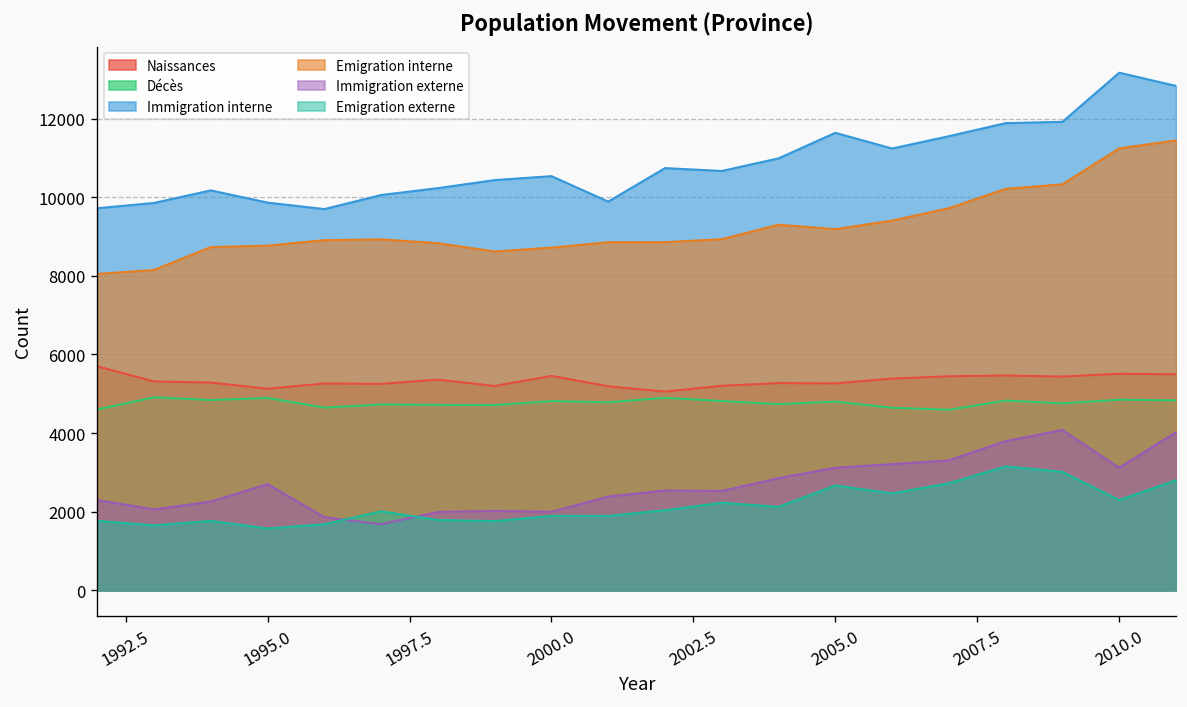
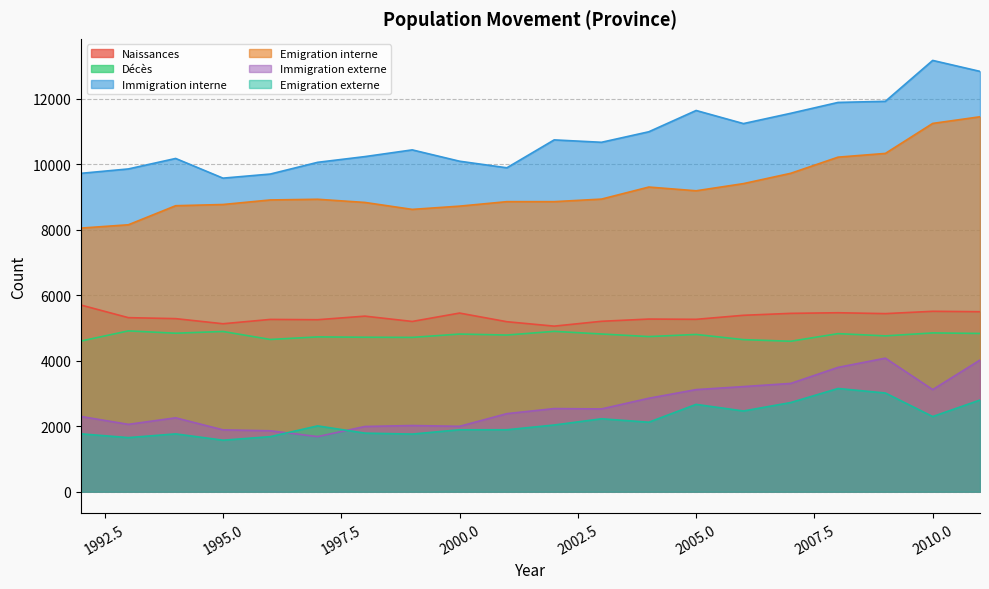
  {
    "Immigration interne": {
-     "1995.0": 9900,
-     "2000.0": 10500,
+     "1995.0": 9600,
+     "2000.0": 10100,
      "2005.0": 11600,
      "2010.0": 13200
    },
    "Immigration externe": {
-     "1995.0": 2700,
+     "1995.0": 1900,
      "2000.0": 2000,
      "2005.0": 3100,
      "2010.0": 3100
    }
  }
